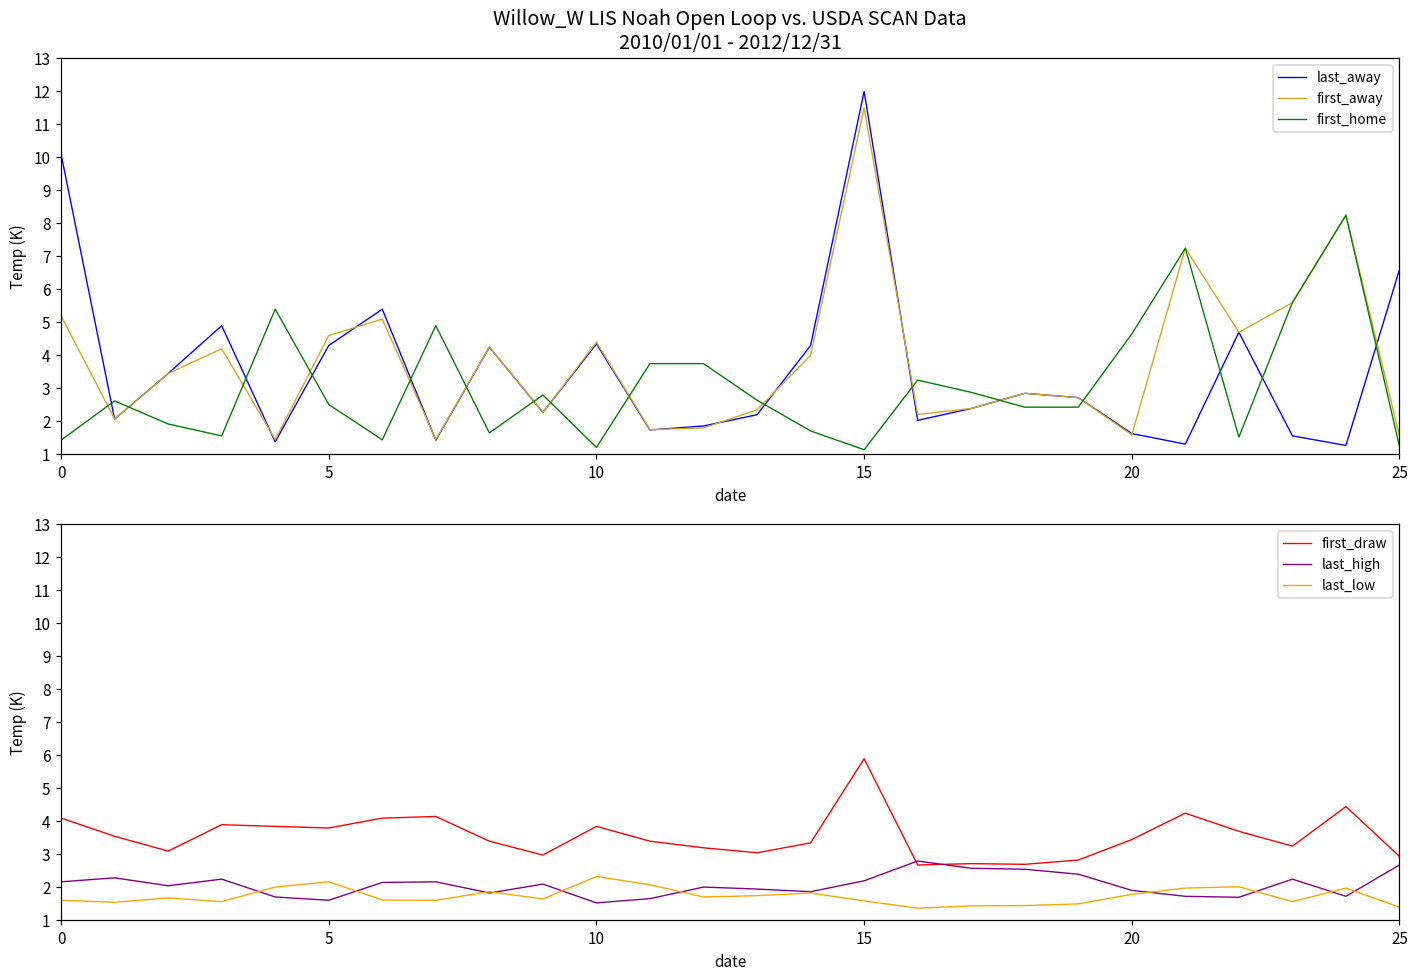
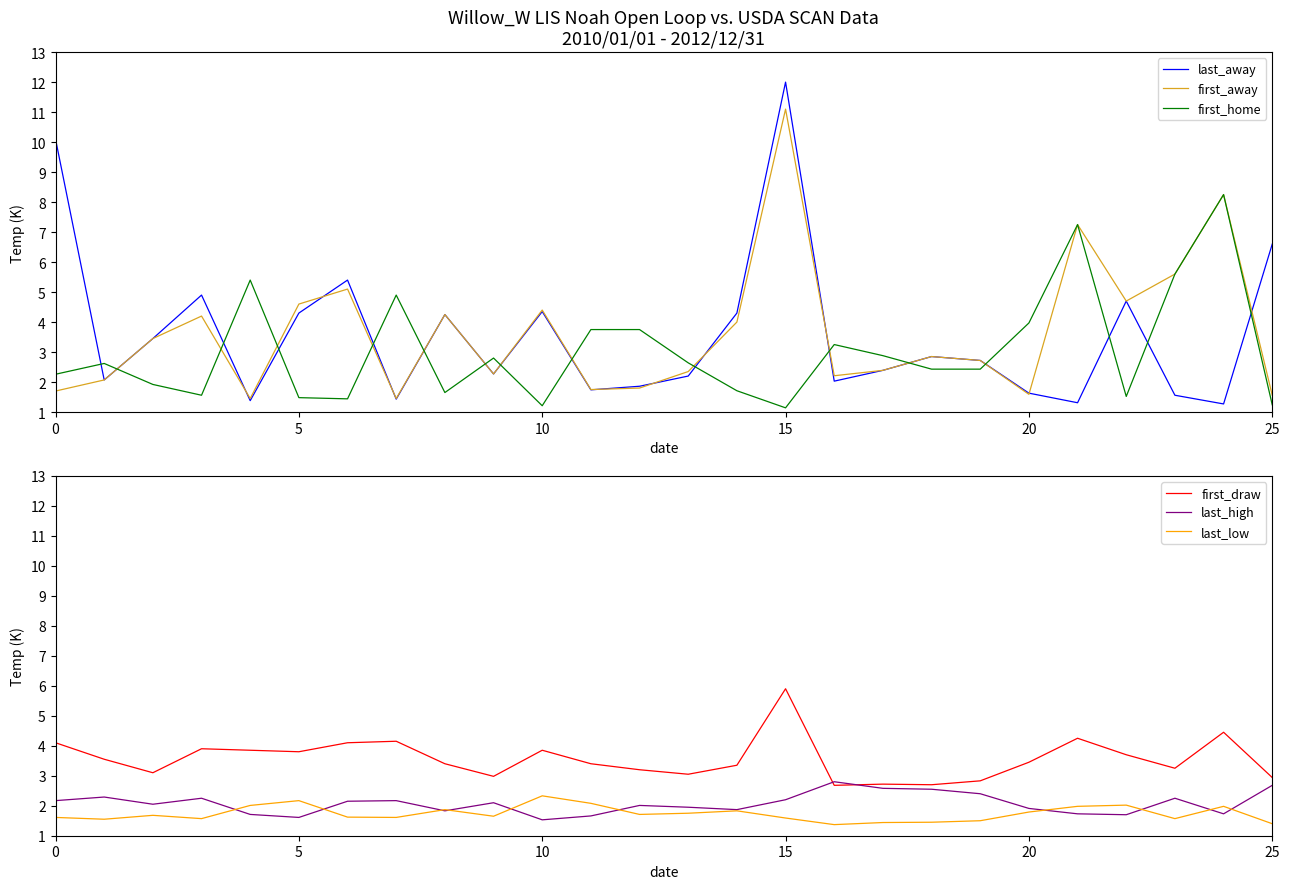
  {
    "Willow_W LIS Noah Open Loop vs. USDA SCAN Data 2010/01/01 - 2012/12/31": {
      "last_away": {
        "0": 10.1,
        "5": 4.3,
        "15": 12.0,
        "25": 6.6
      },
      "first_away": {
-       "0": 5.2,
+       "0": 1.7,
        "5": 4.6,
-       "15": 11.5,
+       "15": 11.1,
        "25": 1.6
      },
      "first_home": {
-       "0": 1.4,
-       "5": 2.5,
+       "0": 2.3,
+       "5": 1.5,
        "10": 1.2,
        "15": 1.1,
-       "20": 4.7,
+       "20": 4.0,
        "25": 1.2
      }
    }
  }
